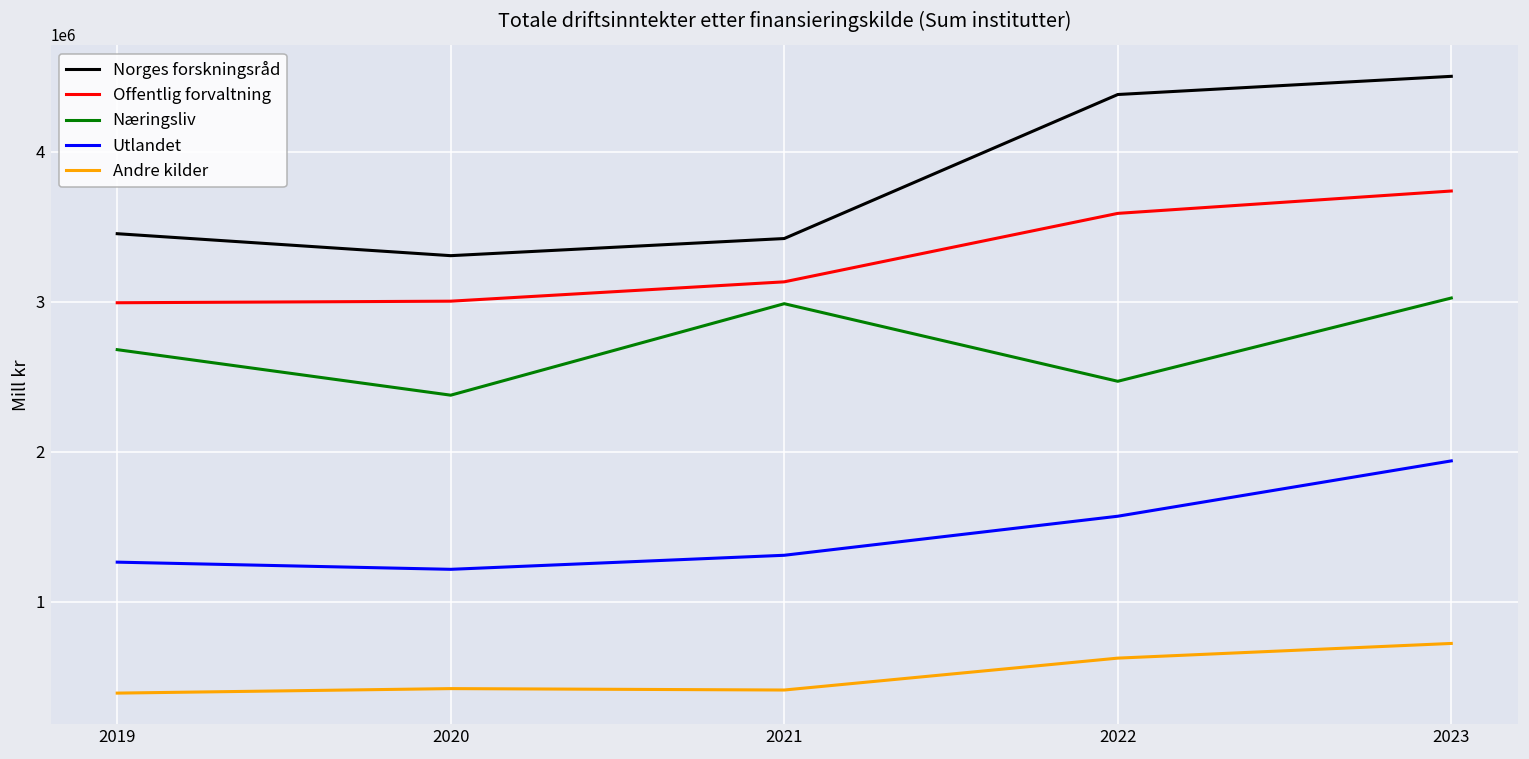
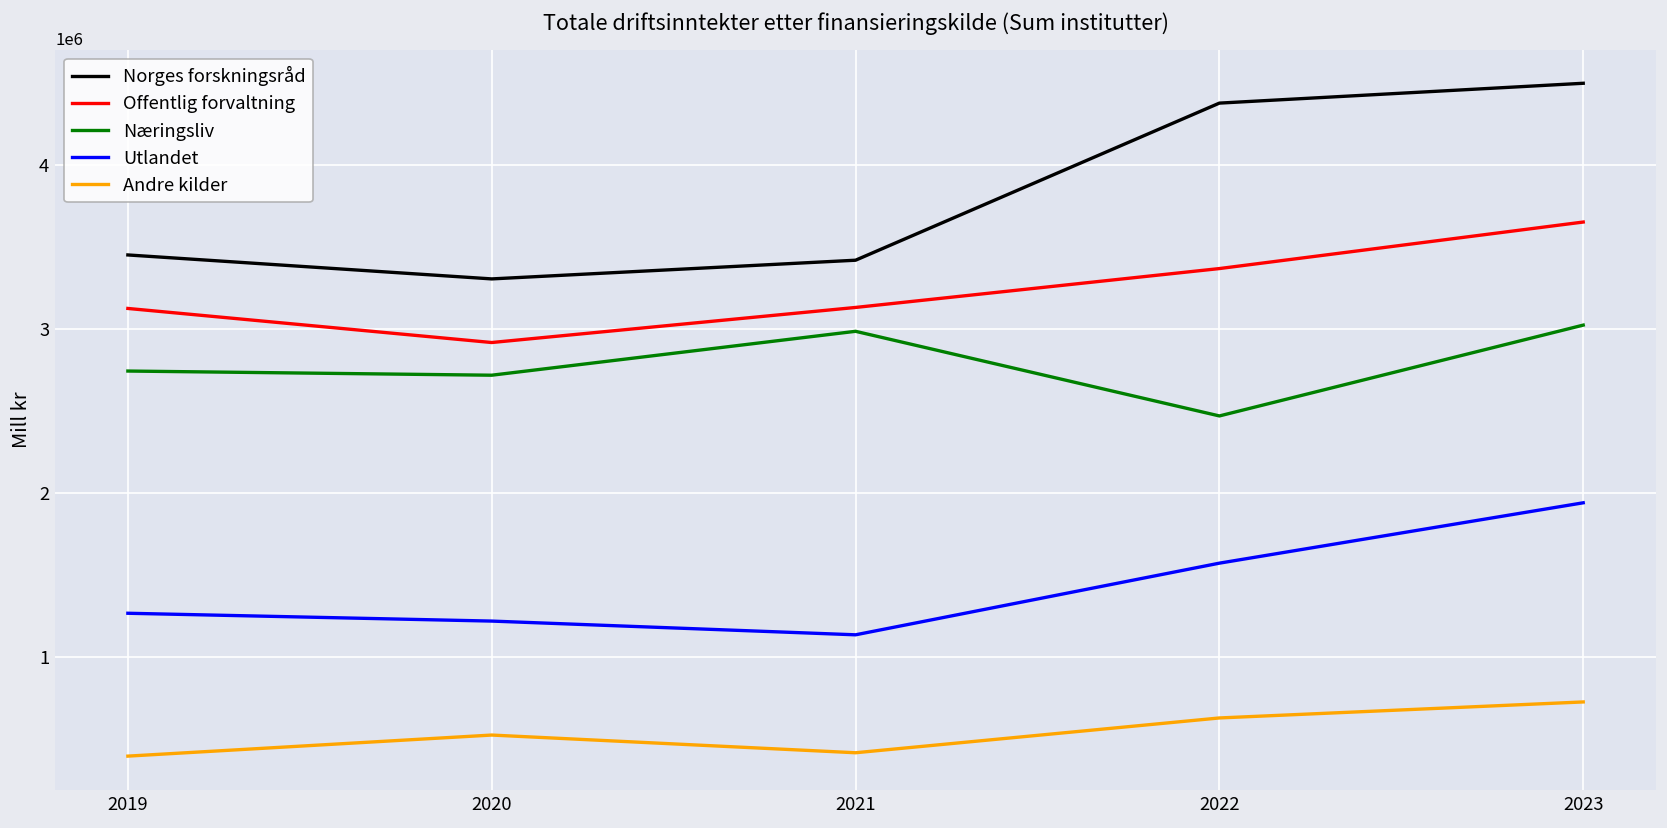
  {
    "Norges forskningsråd": {
      "2019": 3450000,
      "2020": 3310000,
      "2021": 3420000,
      "2022": 4380000,
      "2023": 4500000
    },
    "Offentlig forvaltning": {
-     "2019": 2990000,
-     "2020": 3000000,
+     "2019": 3130000,
+     "2020": 2920000,
      "2021": 3130000,
-     "2022": 3590000,
-     "2023": 3740000
+     "2022": 3370000,
+     "2023": 3650000
    },
    "Næringsliv": {
-     "2019": 2680000,
-     "2020": 2380000,
+     "2019": 2740000,
+     "2020": 2720000,
      "2021": 2990000,
      "2022": 2470000,
      "2023": 3020000
    },
    "Utlandet": {
      "2019": 1260000,
      "2020": 1220000,
-     "2021": 1310000,
+     "2021": 1130000,
      "2022": 1570000,
      "2023": 1940000
    },
    "Andre kilder": {
      "2019": 390000,
-     "2020": 420000,
+     "2020": 520000,
      "2021": 410000,
      "2022": 630000,
      "2023": 720000
    }
  }
